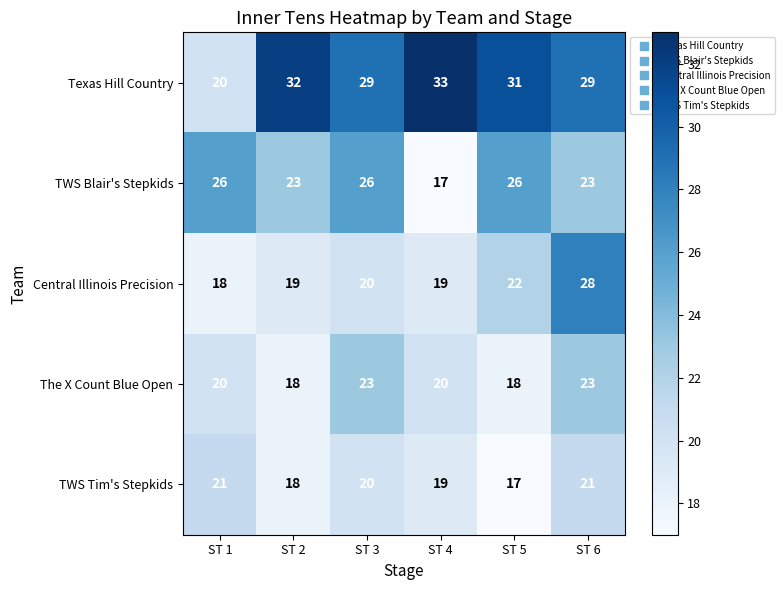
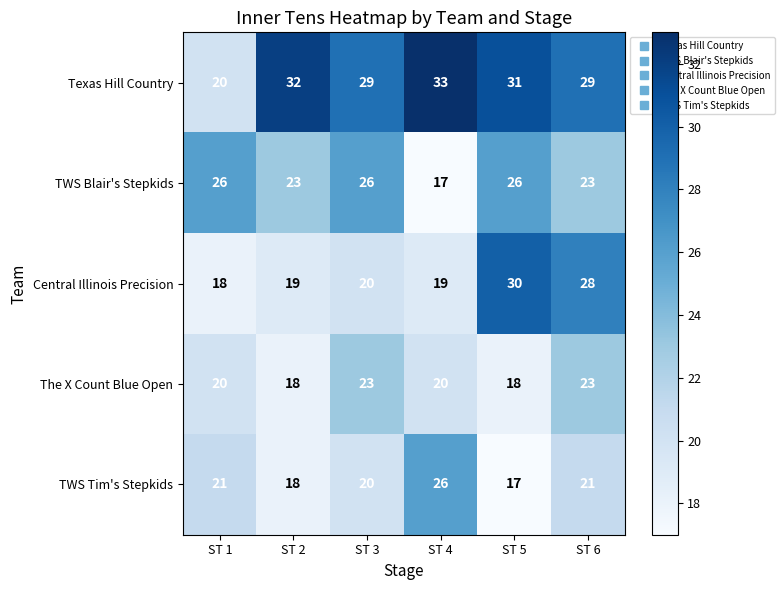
  {
    "Texas Hill Country": {
      "ST 2": 32,
      "ST 3": 29,
      "ST 4": 33,
      "ST 5": 31,
      "ST 6": 29
    },
    "TWS Blair's Stepkids": {
      "ST 1": 26,
      "ST 2": 23,
      "ST 3": 26,
      "ST 4": 17,
      "ST 5": 26,
      "ST 6": 23
    },
    "Central Illinois Precision": {
      "ST 1": 18,
      "ST 2": 19,
      "ST 4": 19,
-     "ST 5": 22,
+     "ST 5": 30,
      "ST 6": 28
    },
    "The X Count Blue Open": {
      "ST 2": 18,
      "ST 3": 23,
      "ST 5": 18,
      "ST 6": 23
    },
    "TWS Tim's Stepkids": {
      "ST 1": 21,
      "ST 2": 18,
-     "ST 4": 19,
+     "ST 4": 26,
      "ST 5": 17,
      "ST 6": 21
    }
  }
